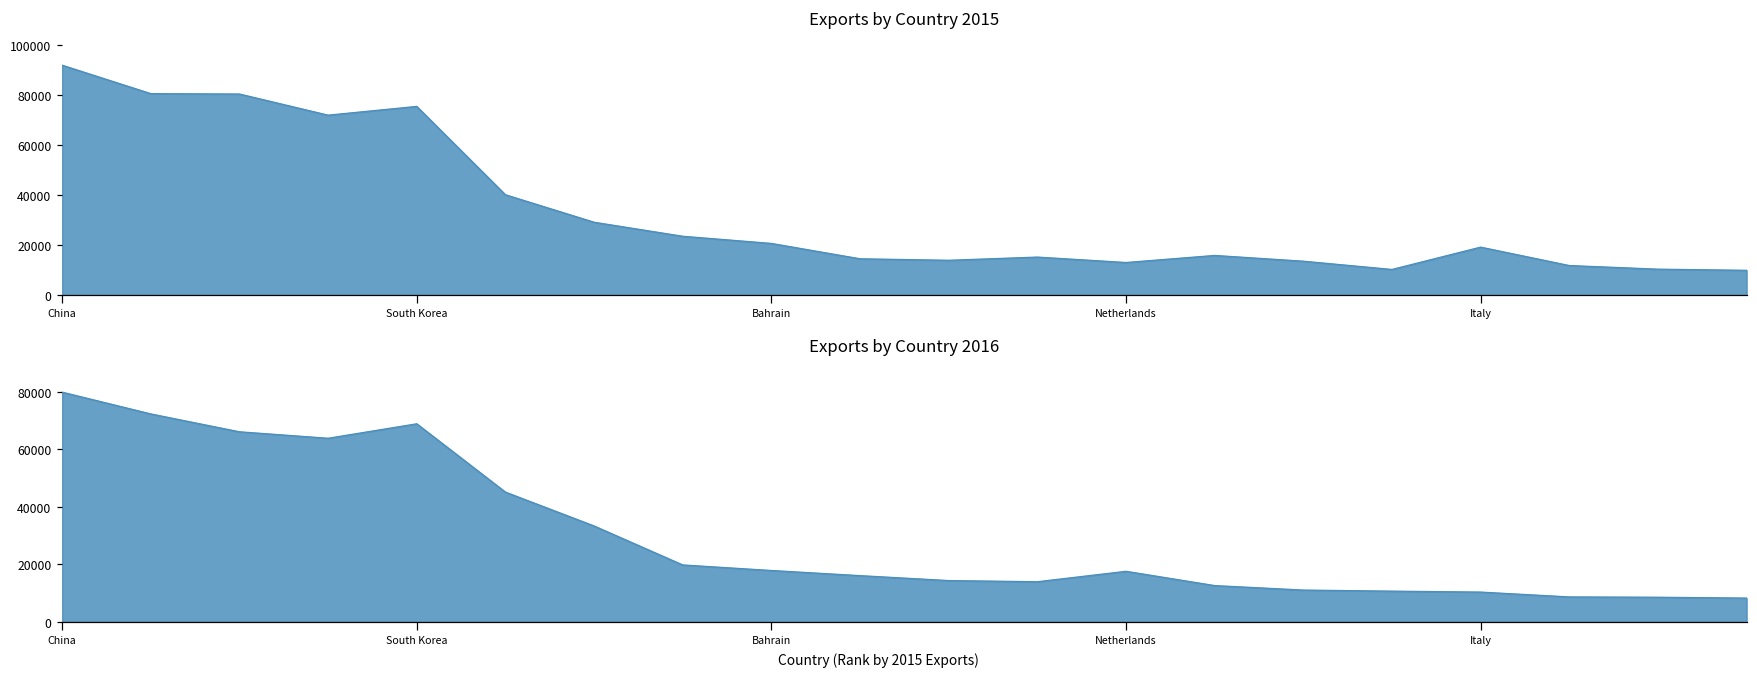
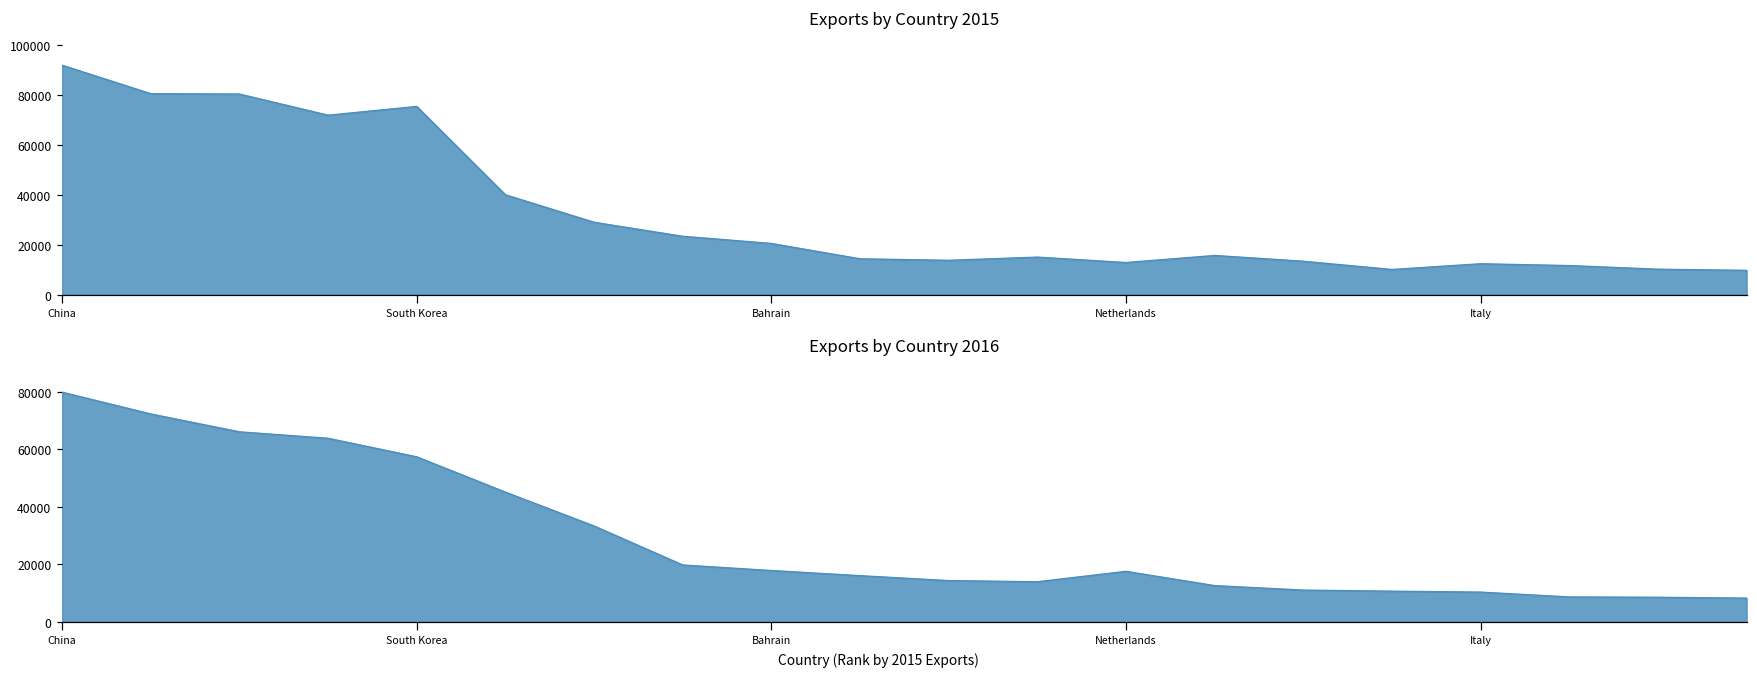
  {
    "Exports by Country 2015": {
      "China": 92000,
      "South Korea": 76000,
      "Bahrain": 21000,
      "Netherlands": 13000,
-     "Italy": 19000
+     "Italy": 13000
    },
    "Exports by Country 2016": {
      "China": 80000,
-     "South Korea": 69000,
+     "South Korea": 57000,
      "Bahrain": 18000,
      "Netherlands": 18000,
      "Italy": 10000
    }
  }
